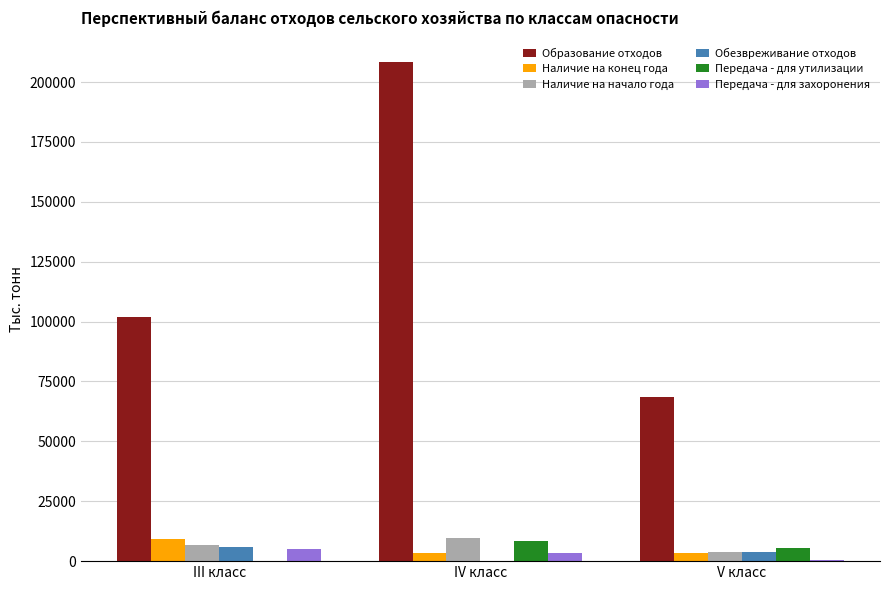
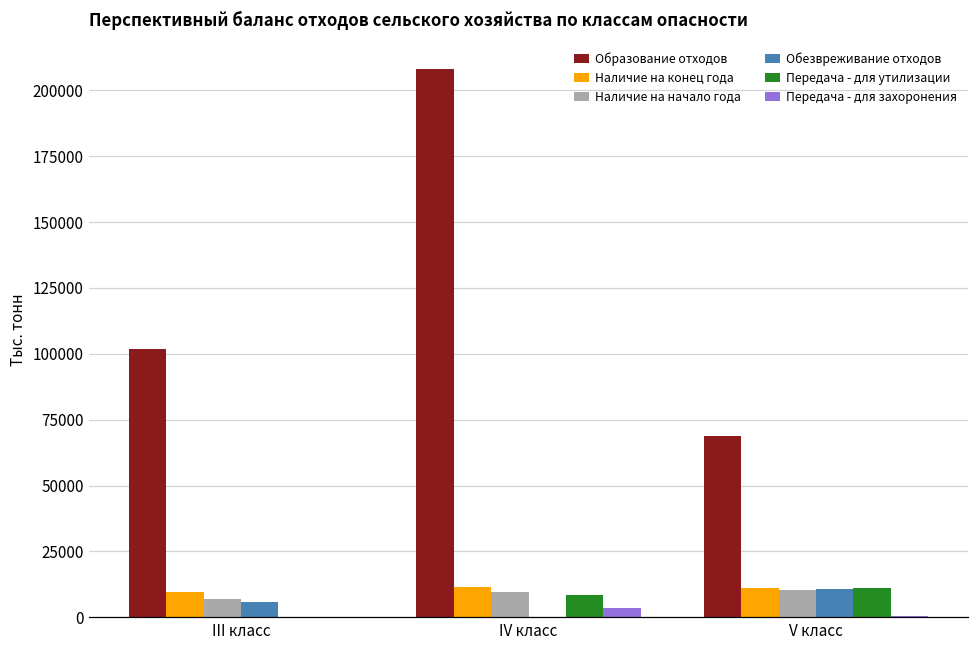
  {
    "Образование отходов": {
      "III класс": 102000,
      "IV класс": 208000,
      "V класс": 69000
    },
    "Наличие на конец года": {
      "III класс": 9000,
-     "IV класс": 4000,
-     "V класс": 3000
+     "IV класс": 12000,
+     "V класс": 11000
    },
    "Наличие на начало года": {
      "III класс": 7000,
      "IV класс": 10000,
-     "V класс": 4000
+     "V класс": 10000
    },
    "Обезвреживание отходов": {
      "III класс": 6000,
      "IV класс": 0,
-     "V класс": 4000
+     "V класс": 11000
    },
    "Передача - для утилизации": {
      "III класс": 0,
      "IV класс": 9000,
-     "V класс": 5000
+     "V класс": 11000
    },
    "Передача - для захоронения": {
-     "III класс": 5000,
+     "III класс": 0,
      "IV класс": 3000
    }
  }
